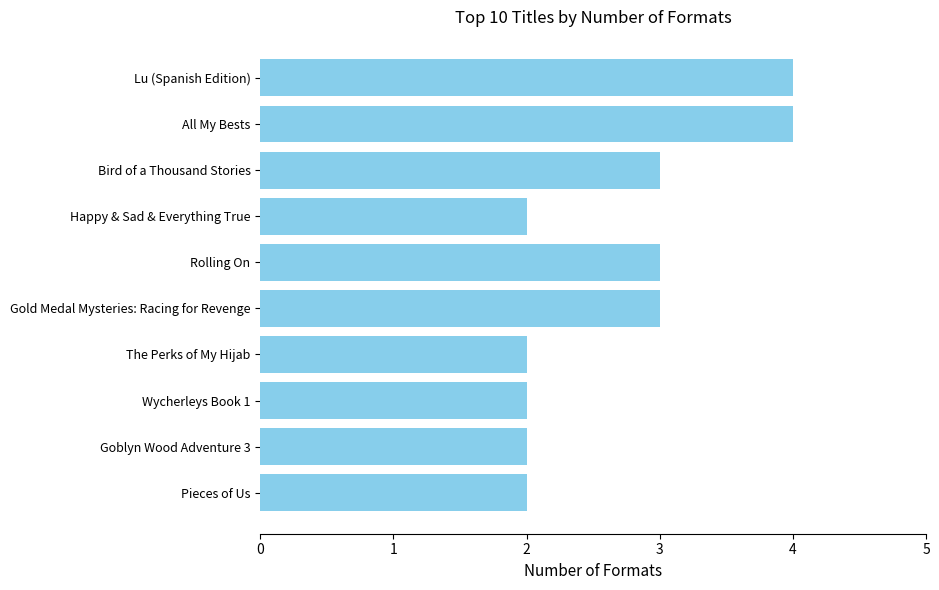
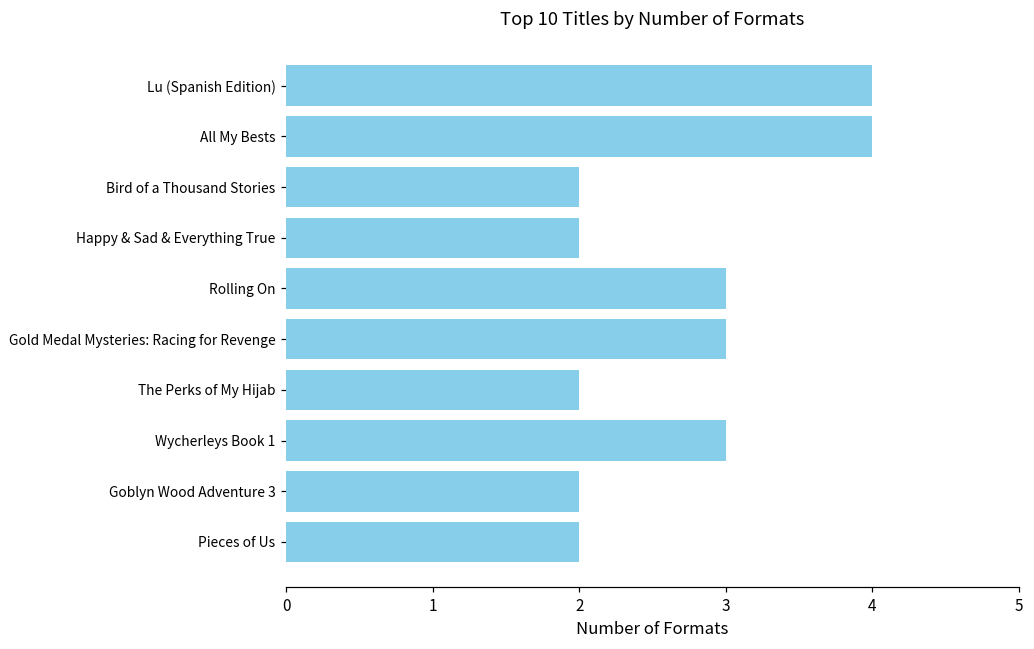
  {
    "Lu (Spanish Edition)": 4,
    "All My Bests": 4,
-   "Bird of a Thousand Stories": 3,
+   "Bird of a Thousand Stories": 2,
    "Happy & Sad & Everything True": 2,
    "Rolling On": 3,
    "Gold Medal Mysteries: Racing for Revenge": 3,
    "The Perks of My Hijab": 2,
-   "Wycherleys Book 1": 2,
+   "Wycherleys Book 1": 3,
    "Goblyn Wood Adventure 3": 2,
    "Pieces of Us": 2
  }
